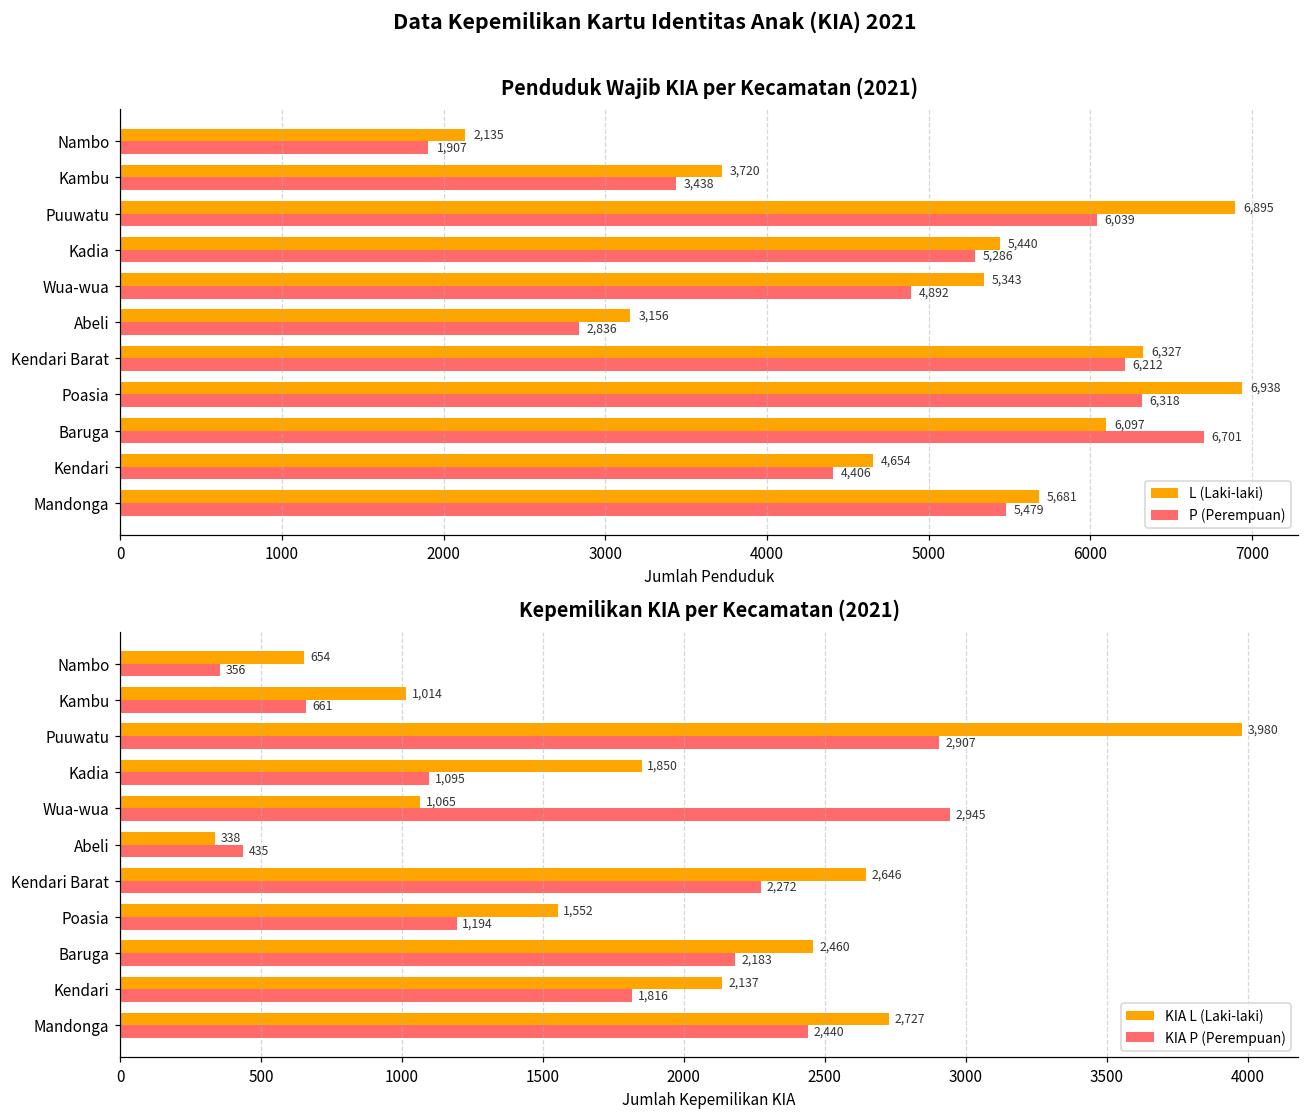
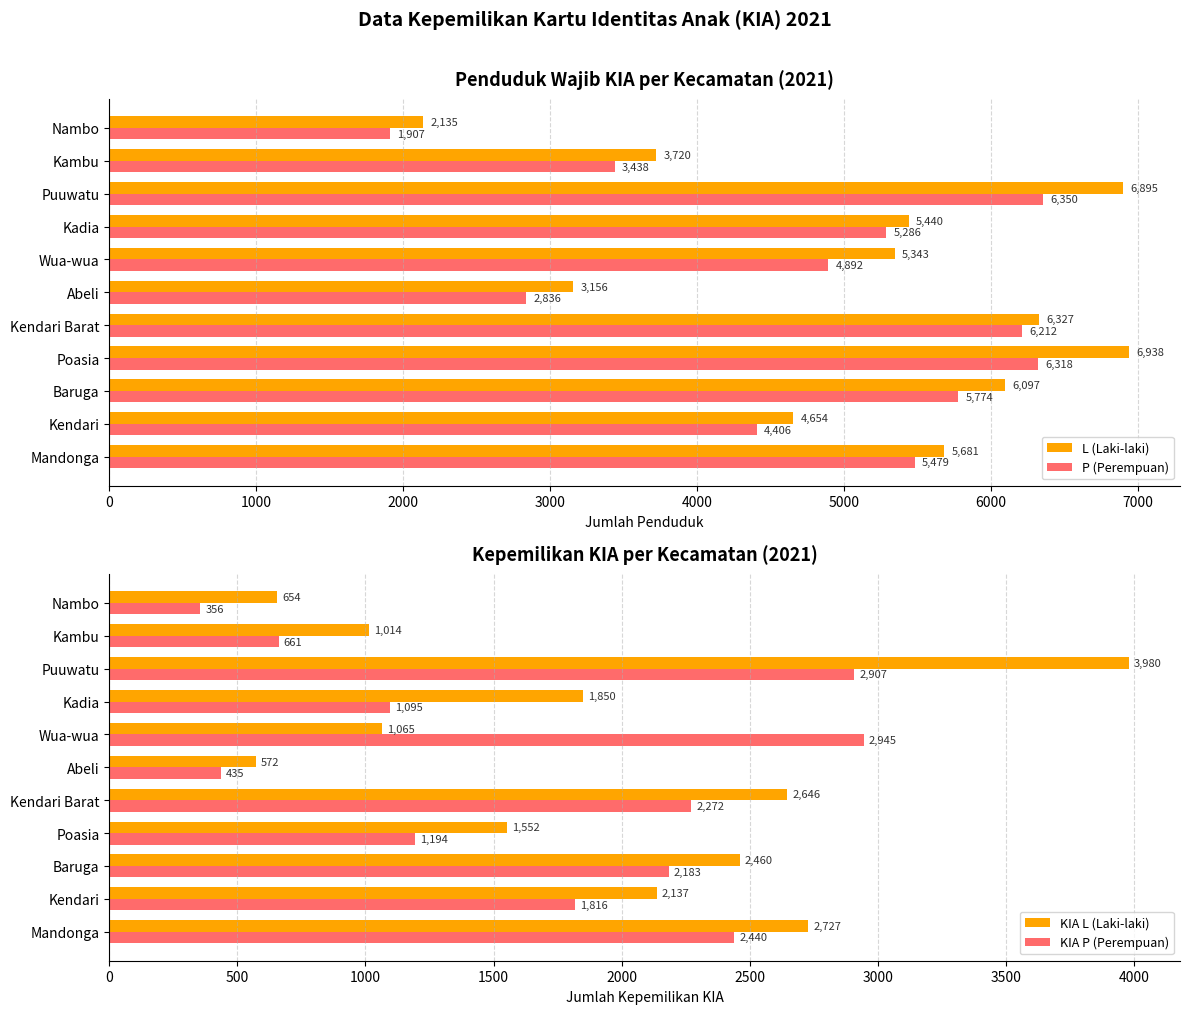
  {
    "Penduduk Wajib KIA per Kecamatan (2021)": {
      "L (Laki-laki)": {
        "Nambo": "2,135",
        "Kambu": "3,720",
        "Puuwatu": "6,895",
        "Kadia": "5,440",
        "Wua-wua": "5,343",
        "Abeli": "3,156",
        "Kendari Barat": "6,327",
        "Poasia": "6,938",
        "Baruga": "6,097",
        "Kendari": "4,654",
        "Mandonga": "5,681"
      },
      "P (Perempuan)": {
        "Nambo": "1,907",
        "Kambu": "3,438",
-       "Puuwatu": "6,039",
+       "Puuwatu": "6,350",
        "Kadia": "5,286",
        "Wua-wua": "4,892",
        "Abeli": "2,836",
        "Kendari Barat": "6,212",
        "Poasia": "6,318",
-       "Baruga": "6,701",
+       "Baruga": "5,774",
        "Kendari": "4,406",
        "Mandonga": "5,479"
      }
    },
    "Kepemilikan KIA per Kecamatan (2021)": {
      "KIA L (Laki-laki)": {
        "Nambo": "654",
        "Kambu": "1,014",
        "Puuwatu": "3,980",
        "Kadia": "1,850",
        "Wua-wua": "1,065",
-       "Abeli": "338",
+       "Abeli": "572",
        "Kendari Barat": "2,646",
        "Poasia": "1,552",
        "Baruga": "2,460",
        "Kendari": "2,137",
        "Mandonga": "2,727"
      },
      "KIA P (Perempuan)": {
        "Nambo": "356",
        "Kambu": "661",
        "Puuwatu": "2,907",
        "Kadia": "1,095",
        "Wua-wua": "2,945",
        "Abeli": "435",
        "Kendari Barat": "2,272",
        "Poasia": "1,194",
        "Baruga": "2,183",
        "Kendari": "1,816",
        "Mandonga": "2,440"
      }
    }
  }
